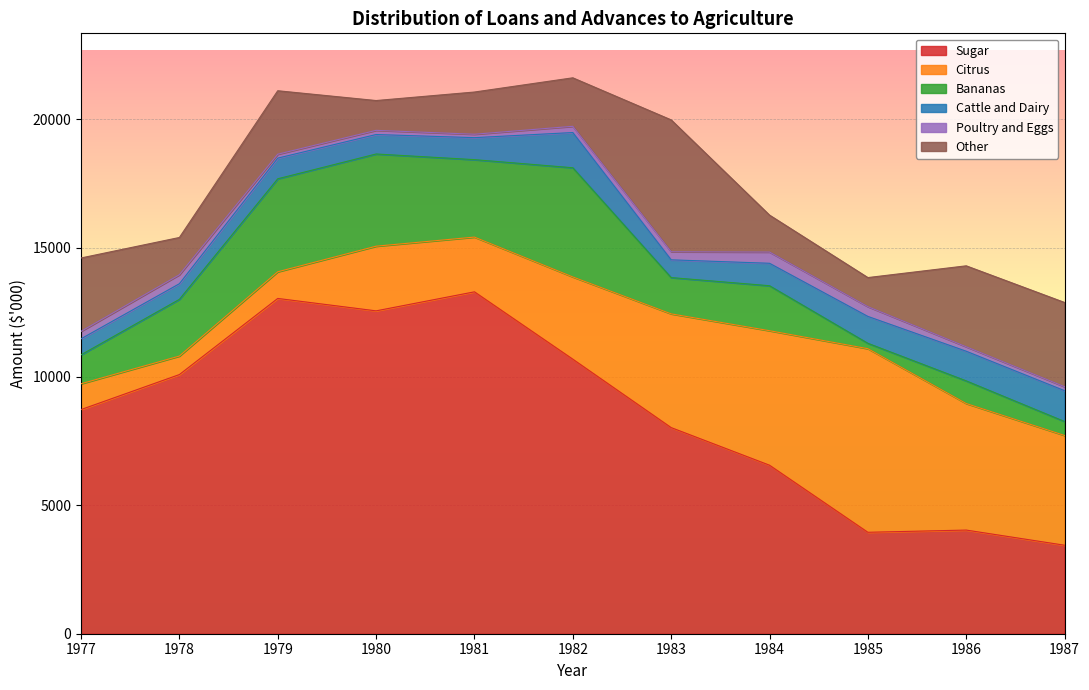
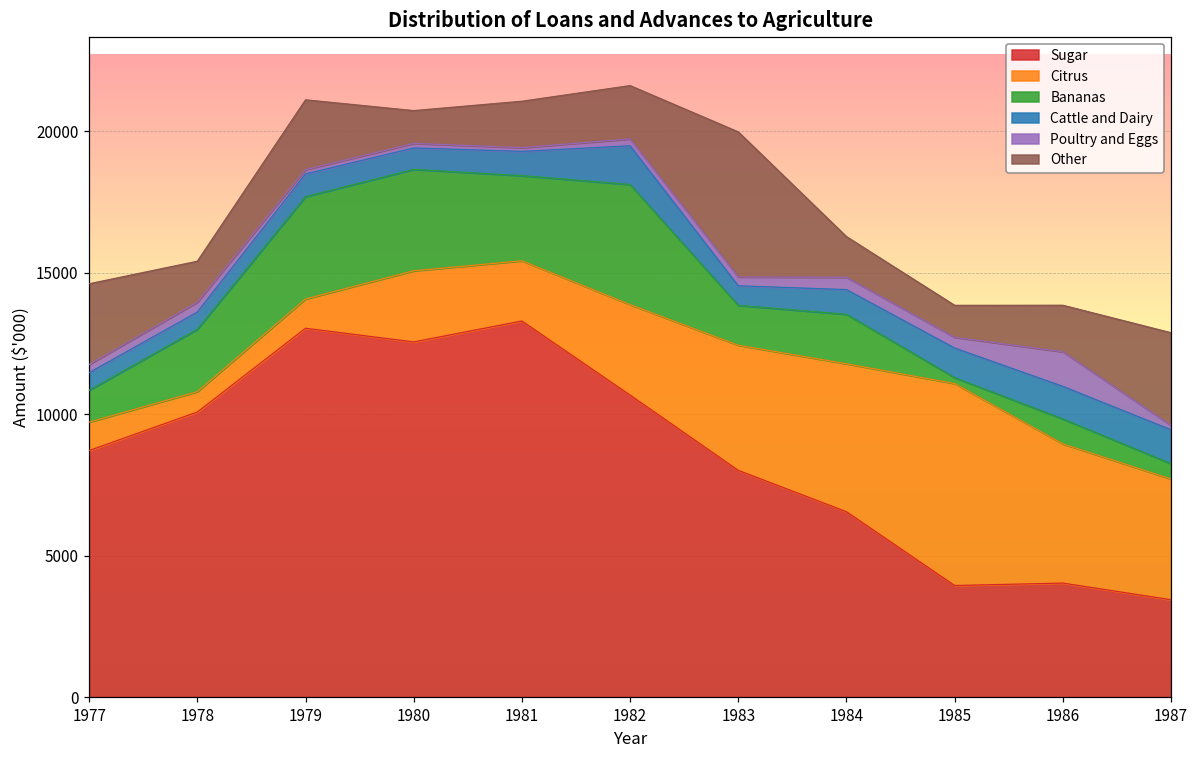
  {
    "Sugar": {
      "1977": 8700,
      "1978": 10100,
      "1979": 13000,
      "1980": 12600,
      "1981": 13300,
      "1982": 10700,
      "1983": 8000,
      "1984": 6600,
      "1985": 3900,
      "1986": 4000,
      "1987": 3400
    },
    "Citrus": {
      "1977": 1000,
      "1978": 700,
      "1979": 1000,
      "1980": 2500,
      "1981": 2100,
      "1982": 3200,
      "1983": 4400,
      "1984": 5200,
      "1985": 7100,
      "1986": 4900,
      "1987": 4300
    },
    "Bananas": {
      "1977": 1100,
      "1978": 2200,
      "1979": 3600,
      "1980": 3600,
      "1981": 3000,
      "1982": 4200,
      "1983": 1400,
      "1984": 1700,
      "1985": 200,
      "1986": 900,
      "1987": 500
    },
    "Cattle and Dairy": {
      "1977": 600,
      "1978": 600,
      "1979": 800,
      "1980": 800,
      "1981": 900,
      "1982": 1400,
      "1983": 700,
      "1984": 900,
      "1985": 1000,
      "1986": 1200,
      "1987": 1200
    },
    "Poultry and Eggs": {
      "1977": 300,
      "1978": 300,
      "1979": 200,
      "1980": 200,
      "1981": 100,
      "1982": 200,
      "1983": 300,
      "1984": 400,
      "1985": 400,
-     "1986": 200,
+     "1986": 1200,
      "1987": 200
    },
    "Other": {
      "1977": 2900,
      "1978": 1400,
      "1979": 2500,
      "1980": 1200,
      "1981": 1600,
      "1982": 1900,
      "1983": 5100,
      "1984": 1400,
      "1985": 1100,
-     "1986": 3100,
+     "1986": 1600,
      "1987": 3300
    }
  }
